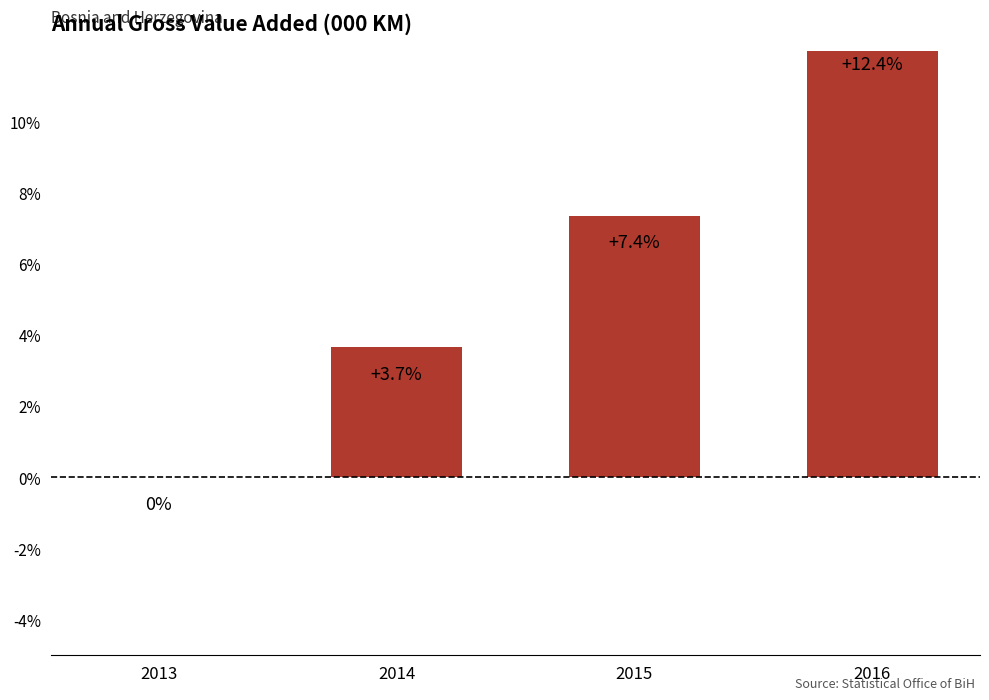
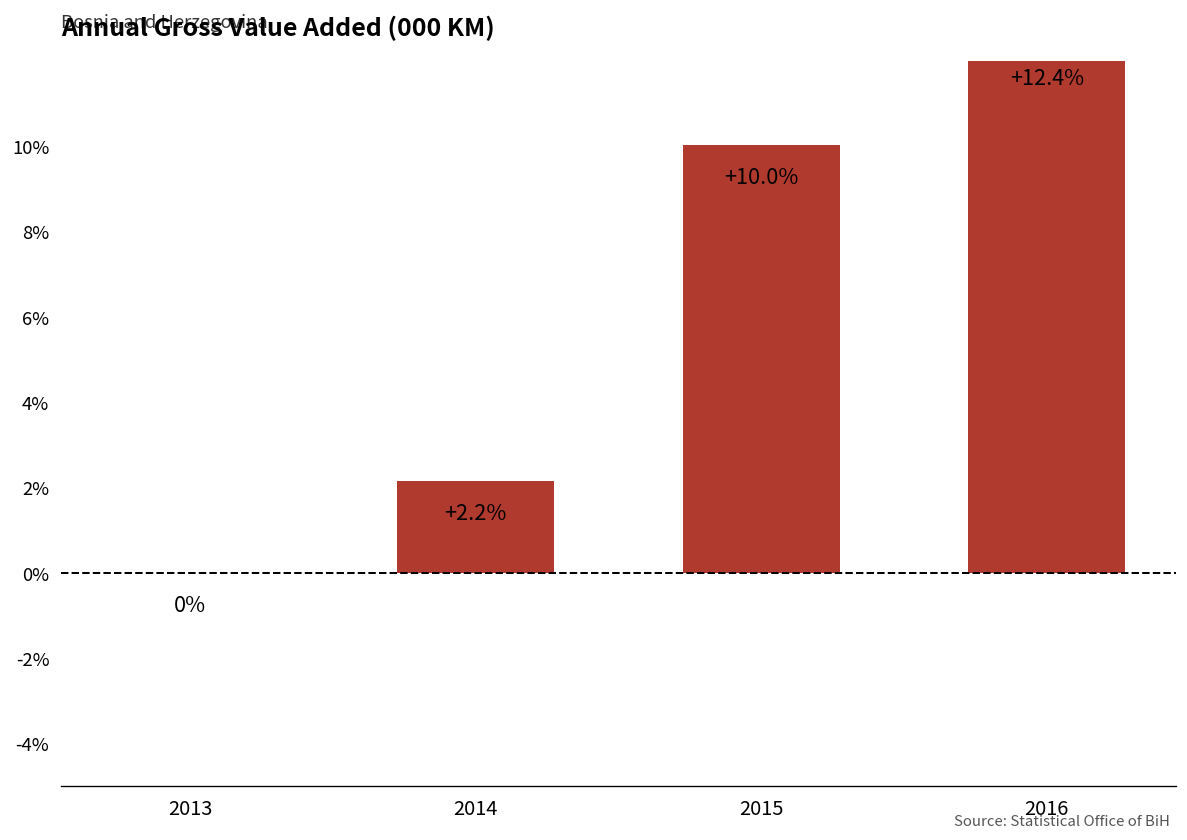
  {
    "2013": "0%",
-   "2014": "+3.7%",
-   "2015": "+7.4%"
+   "2014": "+2.2%",
+   "2015": "+10.0%"
  }
